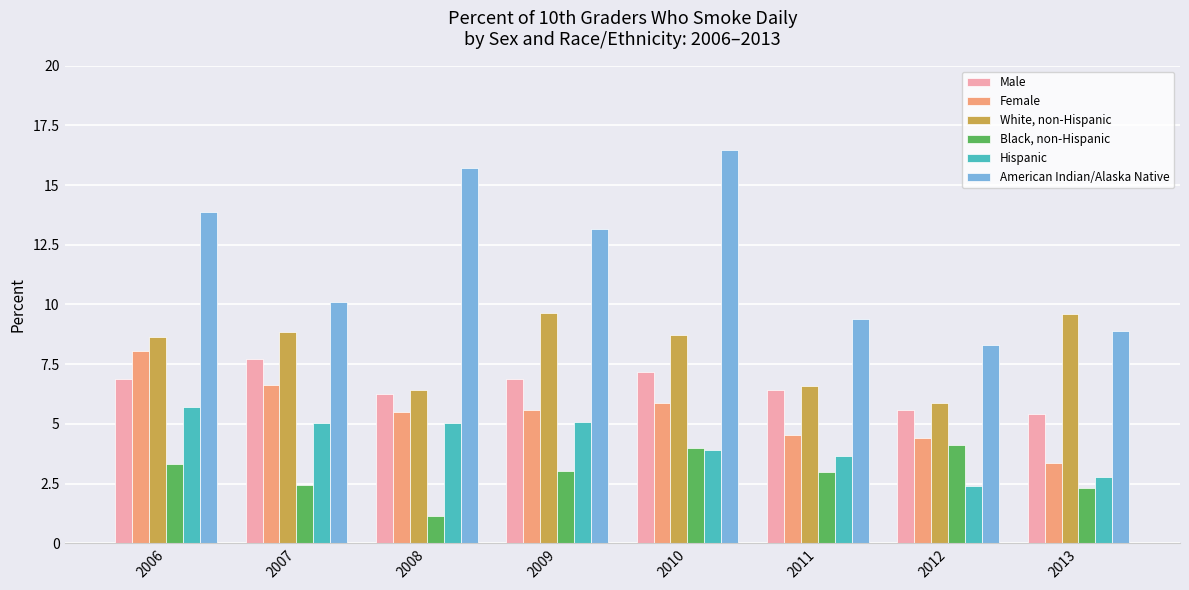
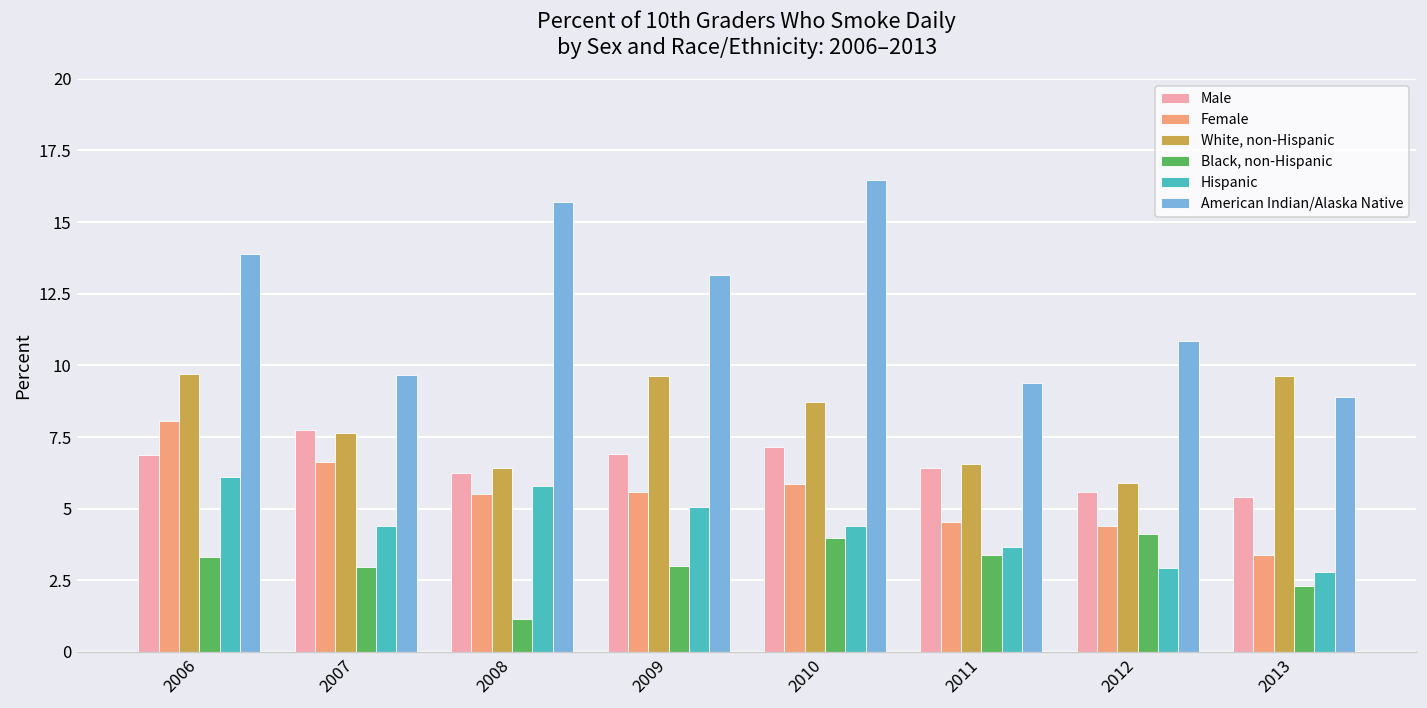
  {
    "White, non-Hispanic": {
-     "2006": 8.7,
-     "2007": 8.9,
+     "2006": 9.7,
+     "2007": 7.7,
      "2008": 6.4,
      "2009": 9.6,
      "2010": 8.7,
      "2011": 6.6,
      "2012": 5.9,
      "2013": 9.6
    },
    "Black, non-Hispanic": {
      "2006": 3.3,
-     "2007": 2.4,
+     "2007": 3.0,
      "2008": 1.1,
      "2009": 3.0,
      "2010": 4.0,
-     "2011": 3.0,
+     "2011": 3.4,
      "2012": 4.1,
      "2013": 2.3
    },
    "Hispanic": {
-     "2006": 5.7,
-     "2007": 5.0,
-     "2008": 5.0,
+     "2006": 6.1,
+     "2007": 4.4,
+     "2008": 5.8,
      "2009": 5.1,
-     "2010": 3.9,
+     "2010": 4.4,
      "2011": 3.7,
-     "2012": 2.4,
+     "2012": 2.9,
      "2013": 2.8
    },
    "American Indian/Alaska Native": {
      "2006": 13.9,
-     "2007": 10.1,
+     "2007": 9.7,
      "2008": 15.7,
      "2009": 13.1,
      "2010": 16.5,
      "2011": 9.4,
-     "2012": 8.3,
+     "2012": 10.9,
      "2013": 8.9
    }
  }
